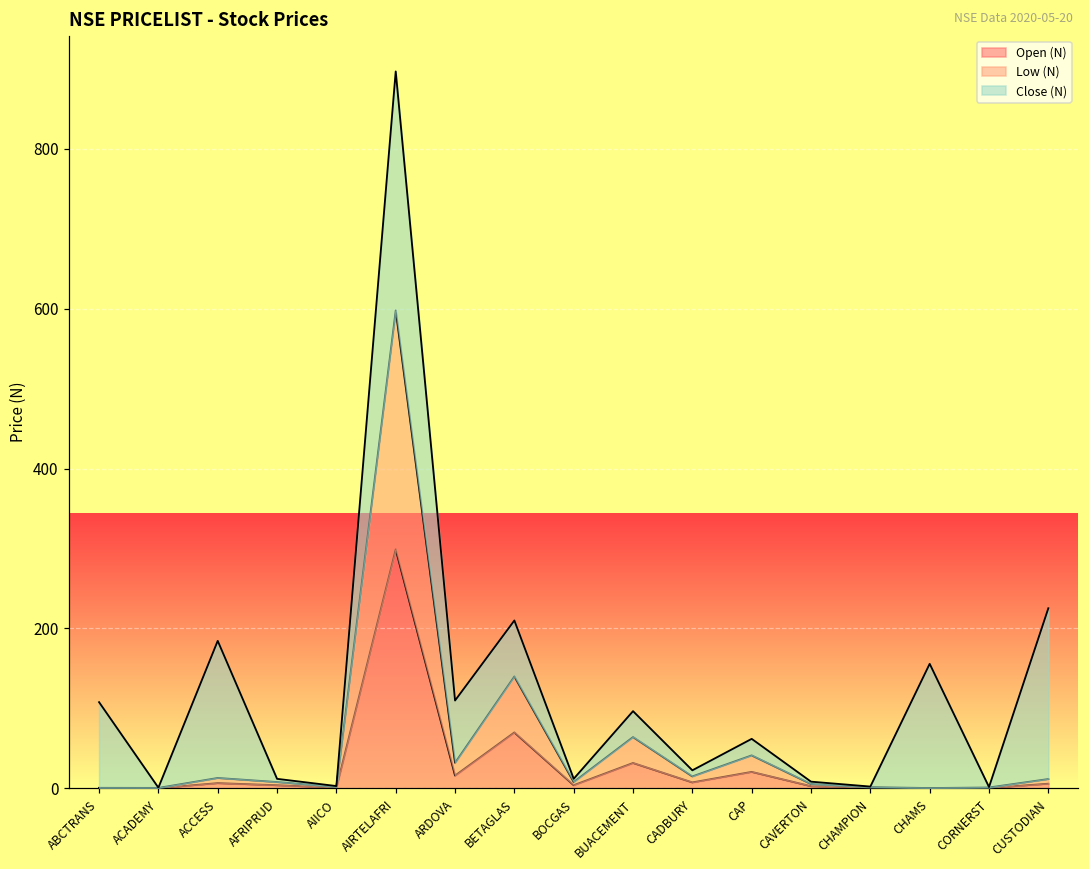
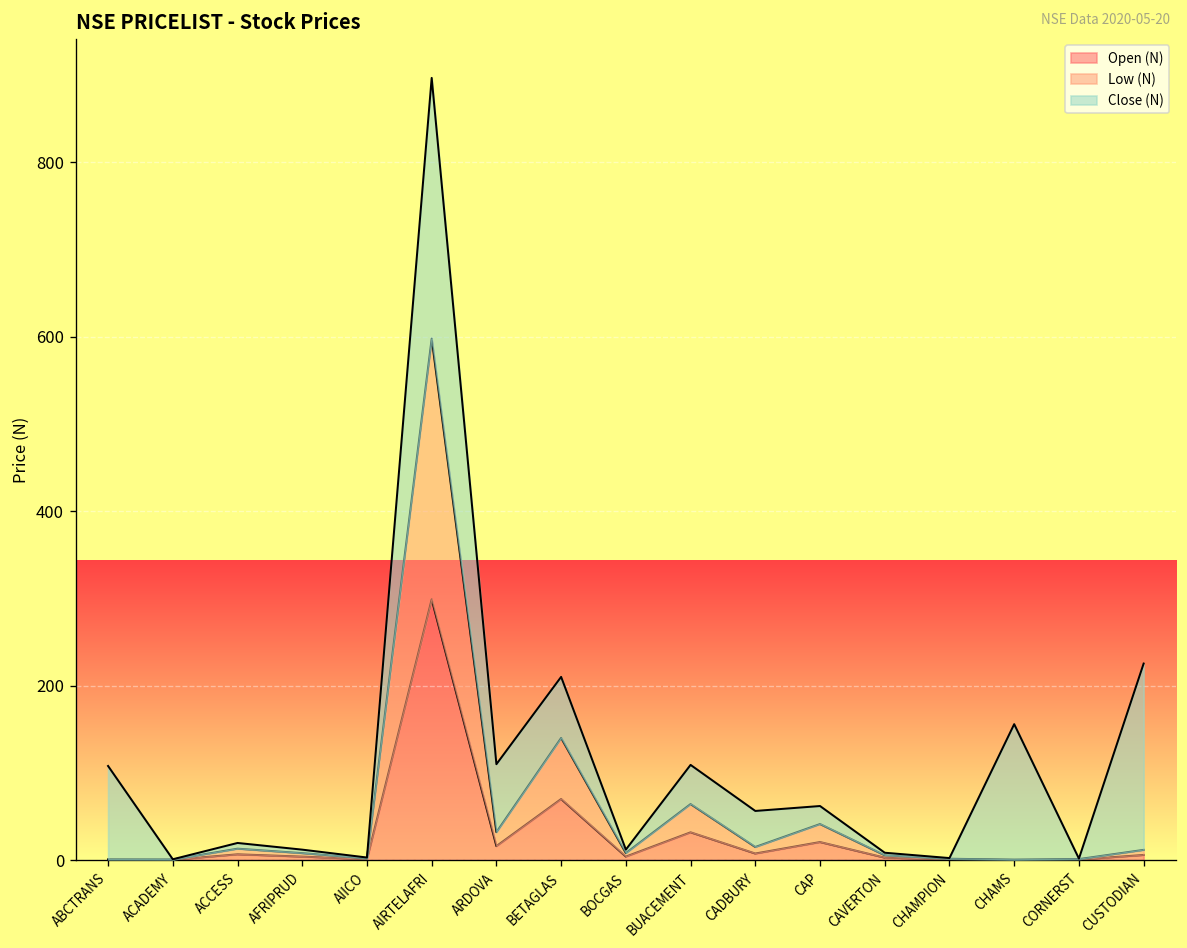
  {
    "Close (N)": {
      "ABCTRANS": 110,
-     "ACCESS": 170,
+     "ACCESS": 10,
      "AFRIPRUD": 0,
      "AIRTELAFRI": 300,
      "ARDOVA": 80,
      "BETAGLAS": 70,
      "BOCGAS": 0,
-     "BUACEMENT": 30,
-     "CADBURY": 10,
+     "BUACEMENT": 40,
+     "CADBURY": 40,
      "CAP": 20,
      "CHAMS": 160,
      "CUSTODIAN": 210
    }
  }
